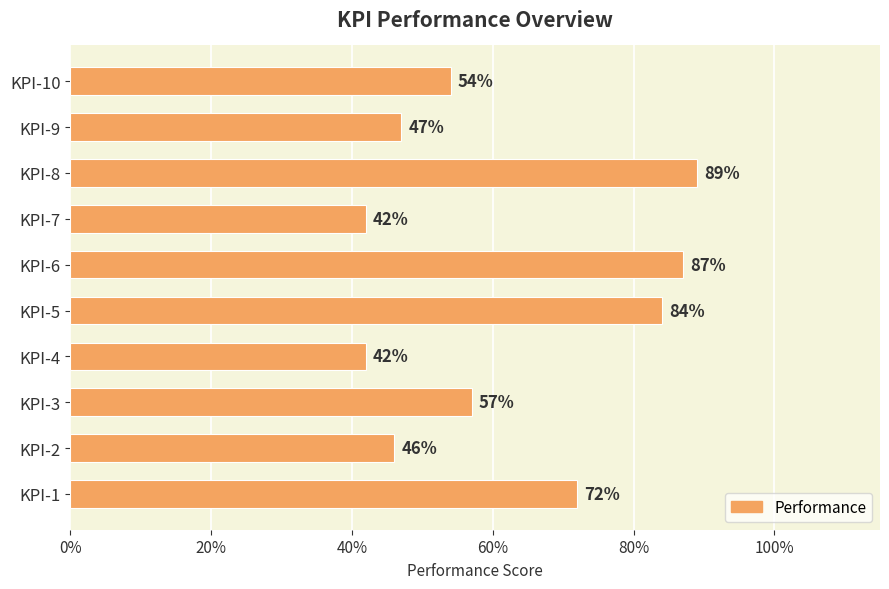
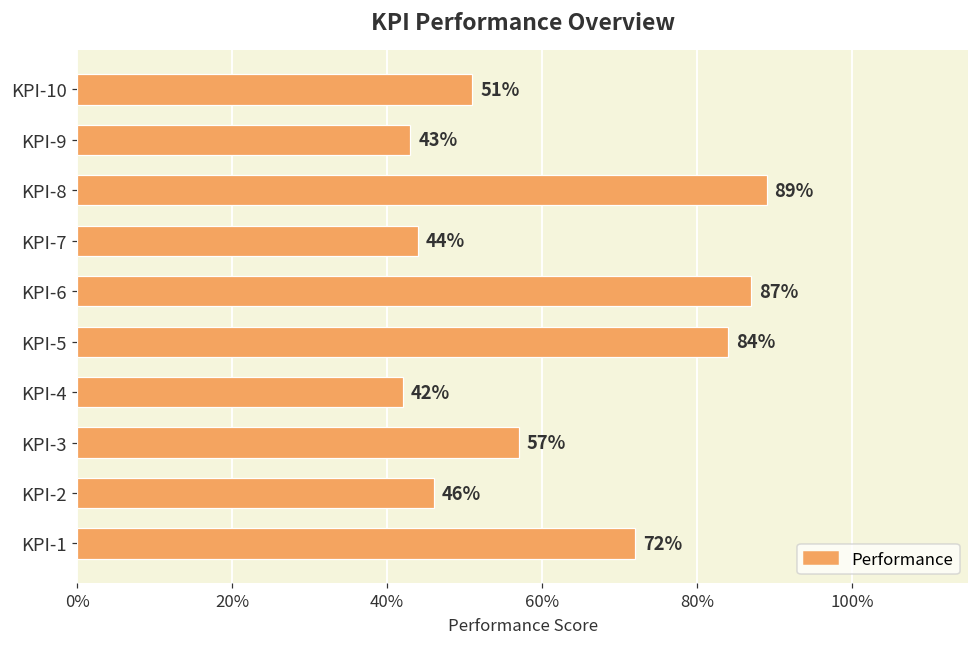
  {
-   "KPI-10": "54%",
-   "KPI-9": "47%",
+   "KPI-10": "51%",
+   "KPI-9": "43%",
    "KPI-8": "89%",
-   "KPI-7": "42%",
+   "KPI-7": "44%",
    "KPI-6": "87%",
    "KPI-5": "84%",
    "KPI-4": "42%",
    "KPI-3": "57%",
    "KPI-2": "46%",
    "KPI-1": "72%"
  }
